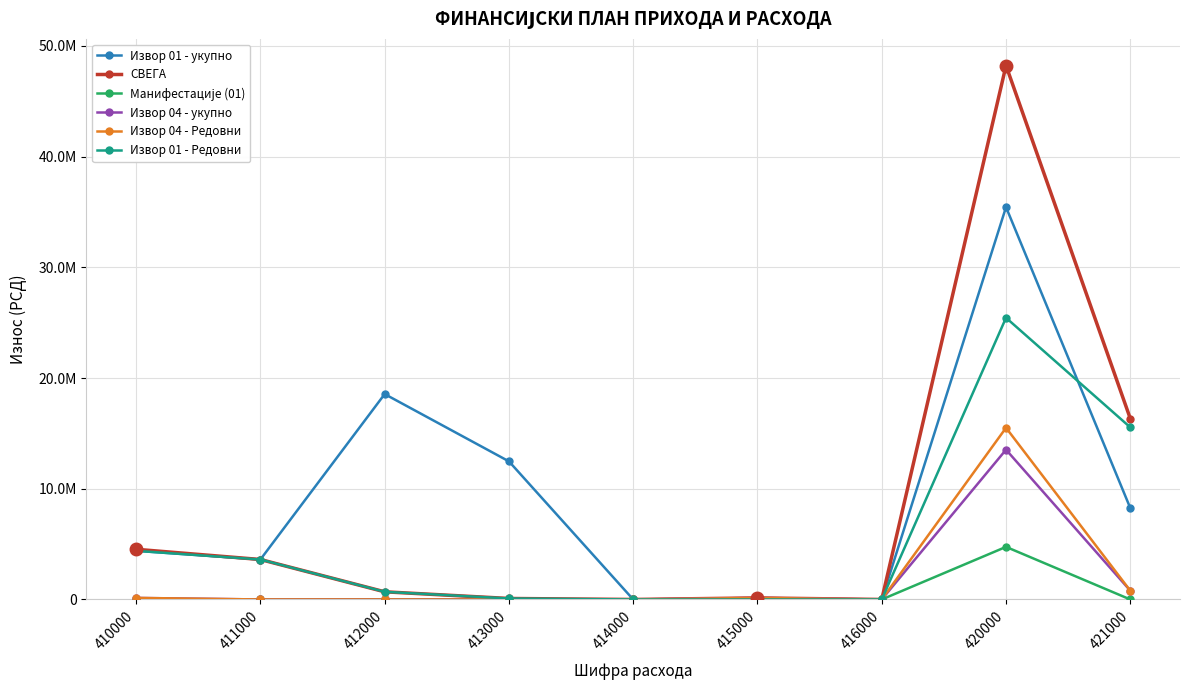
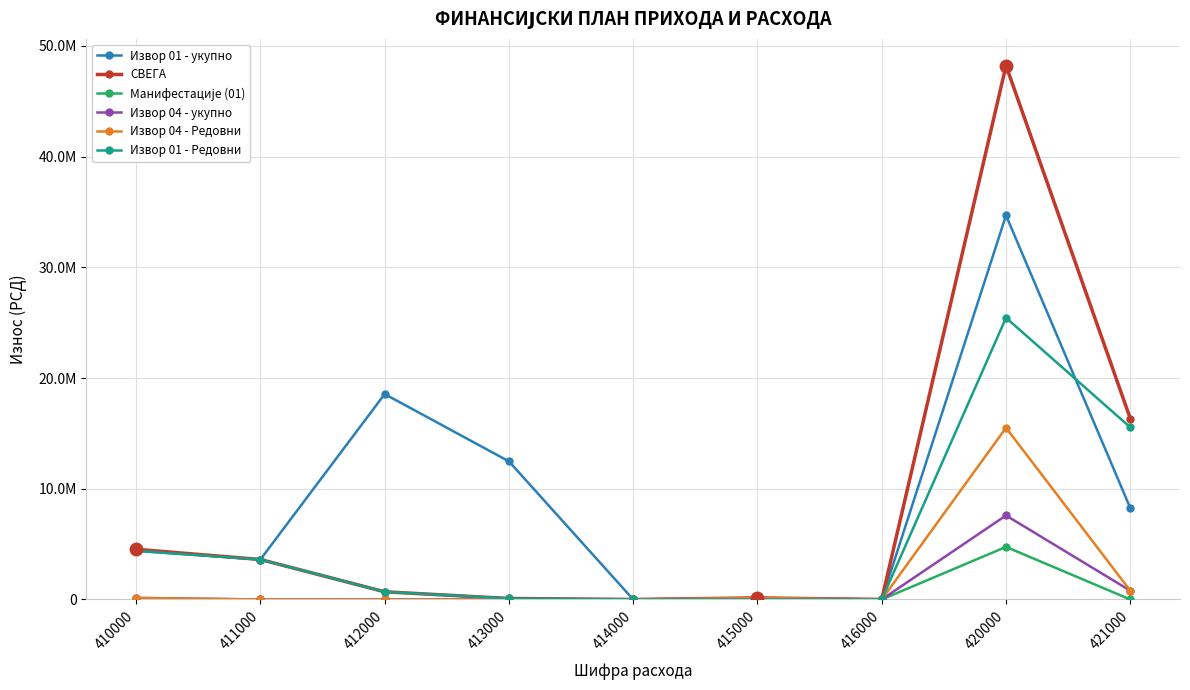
  {
    "Извор 01 - укупно": {
      "412000": 18500000,
      "413000": 12500000,
-     "420000": 35400000,
+     "420000": 34700000,
      "421000": 8300000
    },
    "Извор 04 - укупно": {
-     "420000": 13500000
+     "420000": 7600000
    },
    "Извор 04 - Редовни": {
      "420000": 15500000
    }
  }
